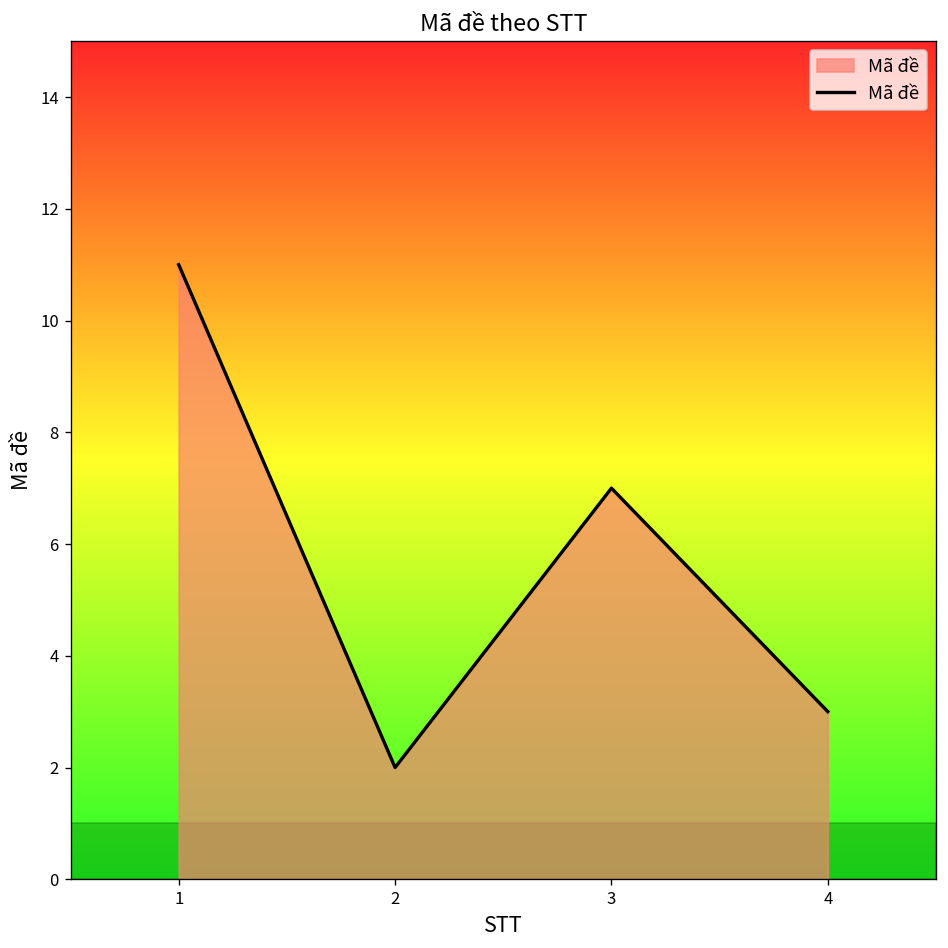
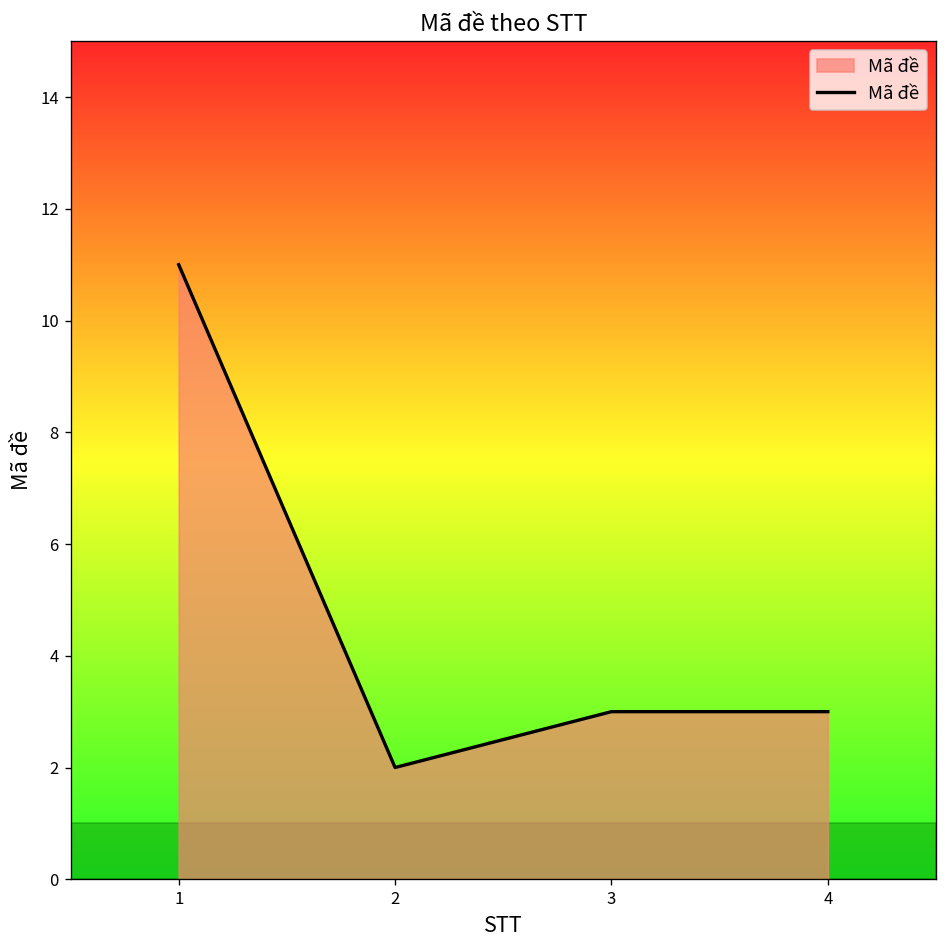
  {
    "1": 11,
    "2": 2,
-   "3": 7,
+   "3": 3,
    "4": 3
  }
